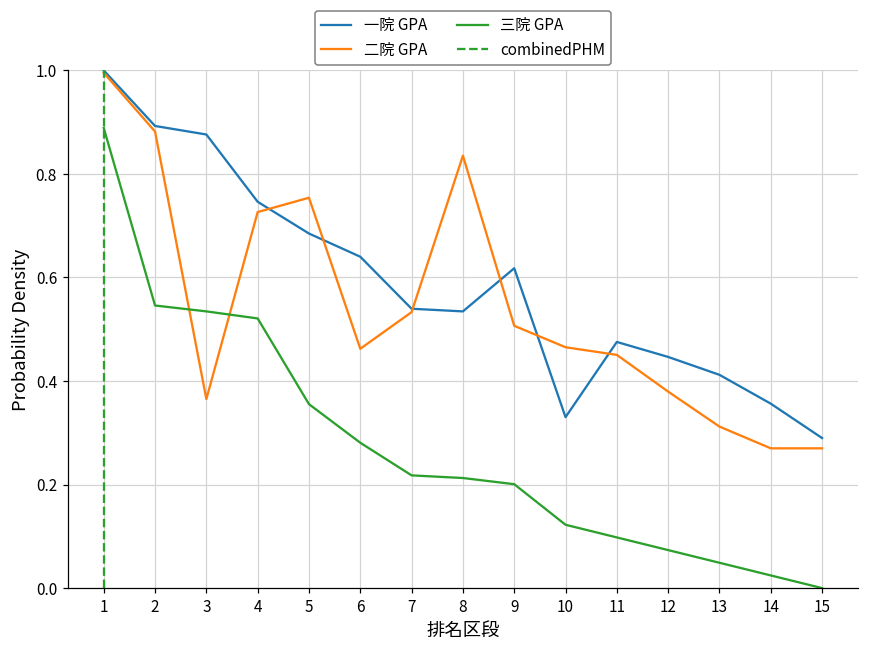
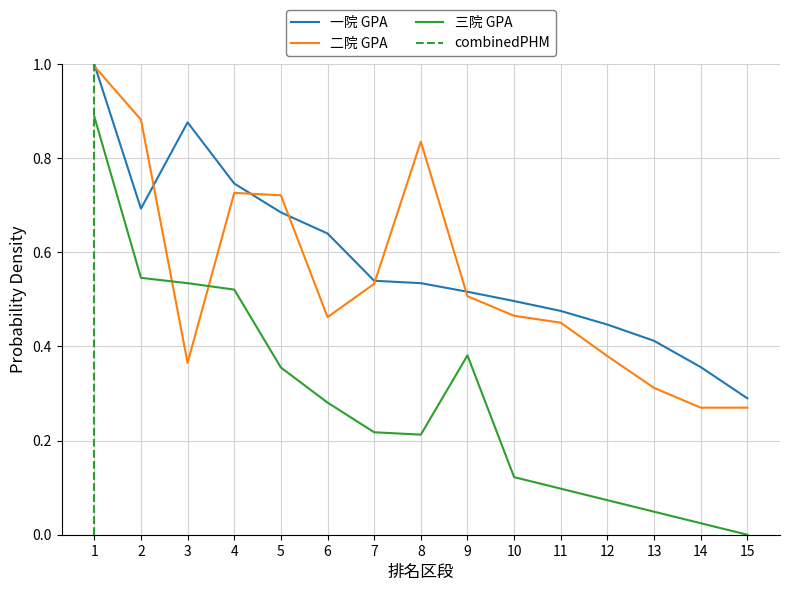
  {
    "一院 GPA": {
-     "2": 0.89,
+     "2": 0.69,
      "3": 0.88,
      "4": 0.75,
      "5": 0.68,
      "6": 0.64,
      "7": 0.54,
      "8": 0.53,
-     "9": 0.62,
-     "10": 0.33,
+     "9": 0.52,
+     "10": 0.50,
      "11": 0.48,
      "12": 0.45,
      "13": 0.41,
      "14": 0.36,
      "15": 0.29
    },
    "二院 GPA": {
      "2": 0.88,
      "3": 0.37,
      "4": 0.73,
-     "5": 0.75,
+     "5": 0.72,
      "6": 0.46,
      "7": 0.53,
      "8": 0.84,
      "9": 0.51,
      "10": 0.47,
      "11": 0.45,
      "12": 0.38,
      "13": 0.31,
      "14": 0.27,
      "15": 0.27
    },
    "三院 GPA": {
      "1": 0.89,
      "2": 0.55,
      "3": 0.53,
      "4": 0.52,
      "5": 0.36,
      "6": 0.28,
      "7": 0.22,
      "8": 0.21,
-     "9": 0.20,
+     "9": 0.38,
      "10": 0.12,
      "11": 0.10,
      "12": 0.07,
      "13": 0.05,
      "14": 0.02,
      "15": 0.00
    }
  }
